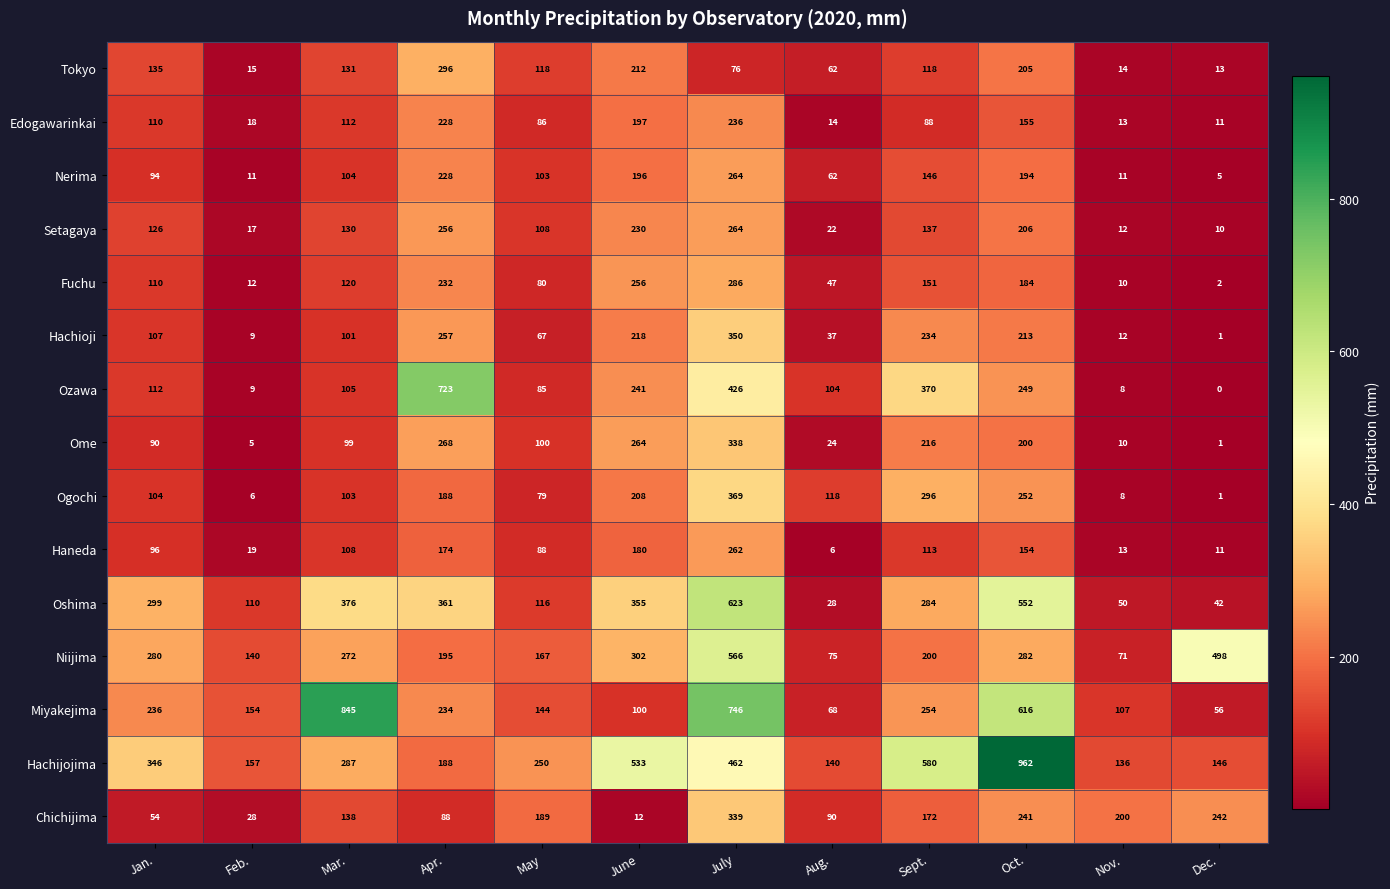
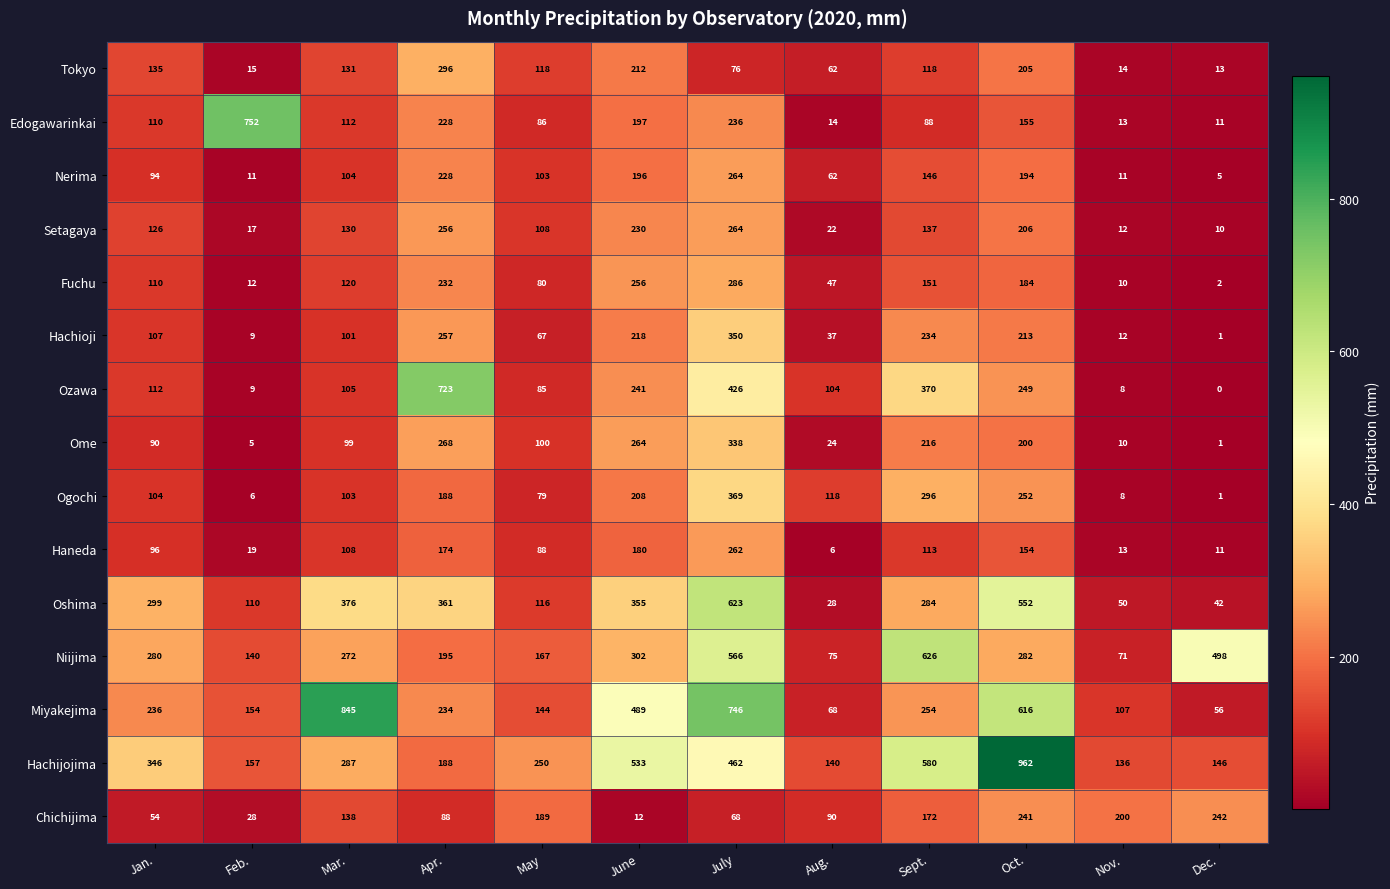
  {
    "Tokyo": {
      "Jan.": 135,
      "Feb.": 15,
      "Mar.": 131,
      "Apr.": 296,
      "May": 118,
      "June": 212,
      "July": 76,
      "Aug.": 62,
      "Sept.": 118,
      "Oct.": 205,
      "Nov.": 14,
      "Dec.": 13
    },
    "Edogawarinkai": {
      "Jan.": 110,
-     "Feb.": 18,
+     "Feb.": 752,
      "Mar.": 112,
      "Apr.": 228,
      "May": 86,
      "June": 197,
      "July": 236,
      "Aug.": 14,
      "Sept.": 88,
      "Oct.": 155,
      "Nov.": 13,
      "Dec.": 11
    },
    "Nerima": {
      "Jan.": 94,
      "Feb.": 11,
      "Mar.": 104,
      "Apr.": 228,
      "May": 103,
      "June": 196,
      "July": 264,
      "Aug.": 62,
      "Sept.": 146,
      "Oct.": 194,
      "Nov.": 11,
      "Dec.": 5
    },
    "Setagaya": {
      "Jan.": 126,
      "Feb.": 17,
      "Mar.": 130,
      "Apr.": 256,
      "May": 108,
      "June": 230,
      "July": 264,
      "Aug.": 22,
      "Sept.": 137,
      "Oct.": 206,
      "Nov.": 12,
      "Dec.": 10
    },
    "Fuchu": {
      "Jan.": 110,
      "Feb.": 12,
      "Mar.": 120,
      "Apr.": 232,
      "May": 80,
      "June": 256,
      "July": 286,
      "Aug.": 47,
      "Sept.": 151,
      "Oct.": 184,
      "Nov.": 10,
      "Dec.": 2
    },
    "Hachioji": {
      "Jan.": 107,
      "Feb.": 9,
      "Mar.": 101,
      "Apr.": 257,
      "May": 67,
      "June": 218,
      "July": 350,
      "Aug.": 37,
      "Sept.": 234,
      "Oct.": 213,
      "Nov.": 12,
      "Dec.": 1
    },
    "Ozawa": {
      "Jan.": 112,
      "Feb.": 9,
      "Mar.": 105,
      "Apr.": 723,
      "May": 85,
      "June": 241,
      "July": 426,
      "Aug.": 104,
      "Sept.": 370,
      "Oct.": 249,
      "Nov.": 8,
      "Dec.": 0
    },
    "Ome": {
      "Jan.": 90,
      "Feb.": 5,
      "Mar.": 99,
      "Apr.": 268,
      "May": 100,
      "June": 264,
      "July": 338,
      "Aug.": 24,
      "Sept.": 216,
      "Oct.": 200,
      "Nov.": 10,
      "Dec.": 1
    },
    "Ogochi": {
      "Jan.": 104,
      "Feb.": 6,
      "Mar.": 103,
      "Apr.": 188,
      "May": 79,
      "June": 208,
      "July": 369,
      "Aug.": 118,
      "Sept.": 296,
      "Oct.": 252,
      "Nov.": 8,
      "Dec.": 1
    },
    "Haneda": {
      "Jan.": 96,
      "Feb.": 19,
      "Mar.": 108,
      "Apr.": 174,
      "May": 88,
      "June": 180,
      "July": 262,
      "Aug.": 6,
      "Sept.": 113,
      "Oct.": 154,
      "Nov.": 13,
      "Dec.": 11
    },
    "Oshima": {
      "Jan.": 299,
      "Feb.": 110,
      "Mar.": 376,
      "Apr.": 361,
      "May": 116,
      "June": 355,
      "July": 623,
      "Aug.": 28,
      "Sept.": 284,
      "Oct.": 552,
      "Nov.": 50,
      "Dec.": 42
    },
    "Niijima": {
      "Jan.": 280,
      "Feb.": 140,
      "Mar.": 272,
      "Apr.": 195,
      "May": 167,
      "June": 302,
      "July": 566,
      "Aug.": 75,
-     "Sept.": 200,
+     "Sept.": 626,
      "Oct.": 282,
      "Nov.": 71,
      "Dec.": 498
    },
    "Miyakejima": {
      "Jan.": 236,
      "Feb.": 154,
      "Mar.": 845,
      "Apr.": 234,
      "May": 144,
-     "June": 100,
+     "June": 489,
      "July": 746,
      "Aug.": 68,
      "Sept.": 254,
      "Oct.": 616,
      "Nov.": 107,
      "Dec.": 56
    },
    "Hachijojima": {
      "Jan.": 346,
      "Feb.": 157,
      "Mar.": 287,
      "Apr.": 188,
      "May": 250,
      "June": 533,
      "July": 462,
      "Aug.": 140,
      "Sept.": 580,
      "Oct.": 962,
      "Nov.": 136,
      "Dec.": 146
    },
    "Chichijima": {
      "Jan.": 54,
      "Feb.": 28,
      "Mar.": 138,
      "Apr.": 88,
      "May": 189,
      "June": 12,
-     "July": 339,
+     "July": 68,
      "Aug.": 90,
      "Sept.": 172,
      "Oct.": 241,
      "Nov.": 200,
      "Dec.": 242
    }
  }
